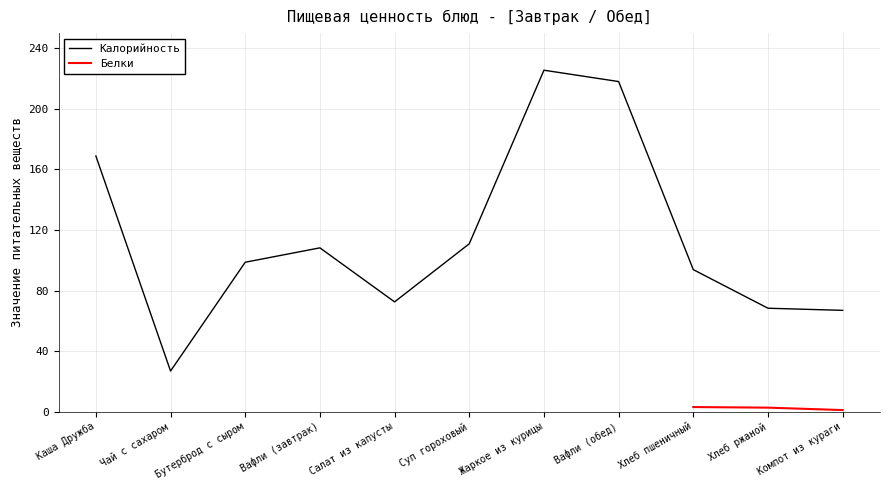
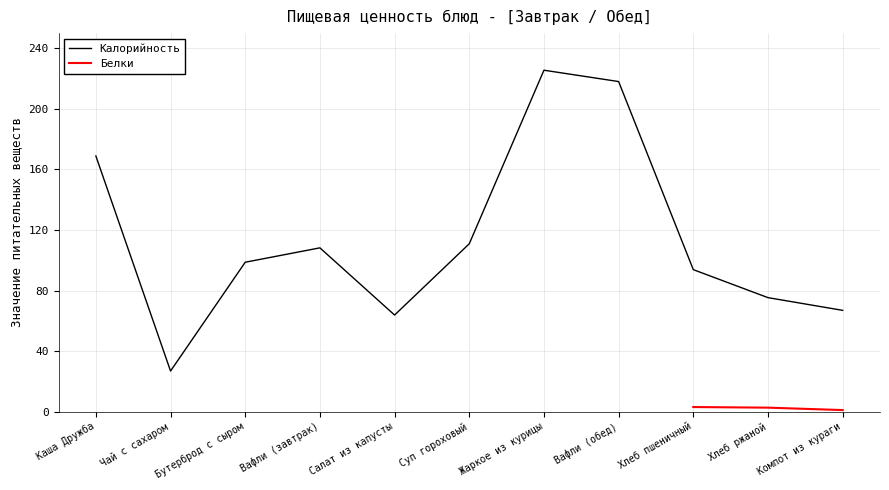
  {
    "Калорийность": {
      "Каша Дружба": 169,
      "Чай с сахаром": 27,
      "Бутерброд с сыром": 99,
      "Вафли (завтрак)": 108,
-     "Салат из капусты": 73,
+     "Салат из капусты": 64,
      "Суп гороховый": 111,
      "Жаркое из курицы": 226,
      "Вафли (обед)": 218,
      "Хлеб пшеничный": 94,
-     "Хлеб ржаной": 68,
+     "Хлеб ржаной": 75,
      "Компот из кураги": 67
    },
    "Белки": {
      "Хлеб пшеничный": 3,
      "Хлеб ржаной": 3,
      "Компот из кураги": 1
    }
  }
